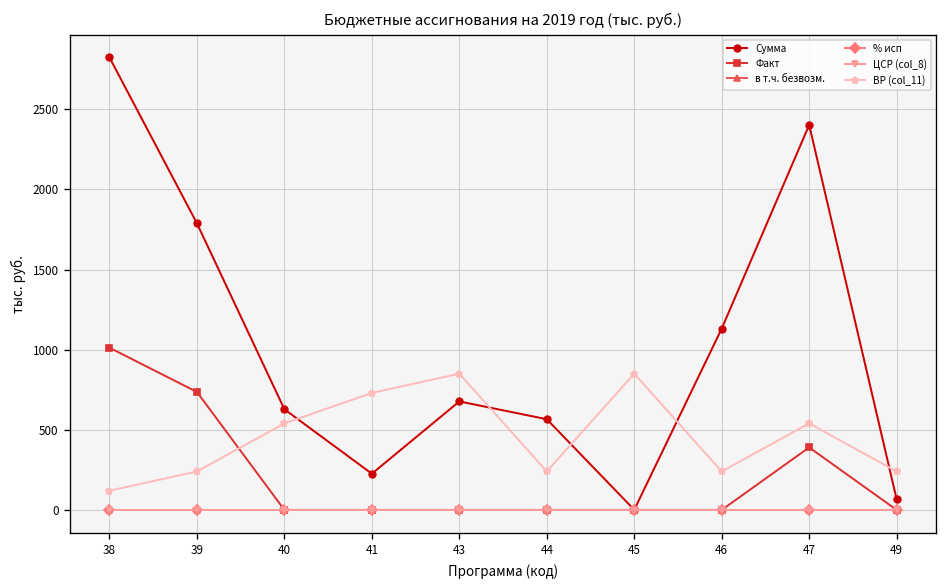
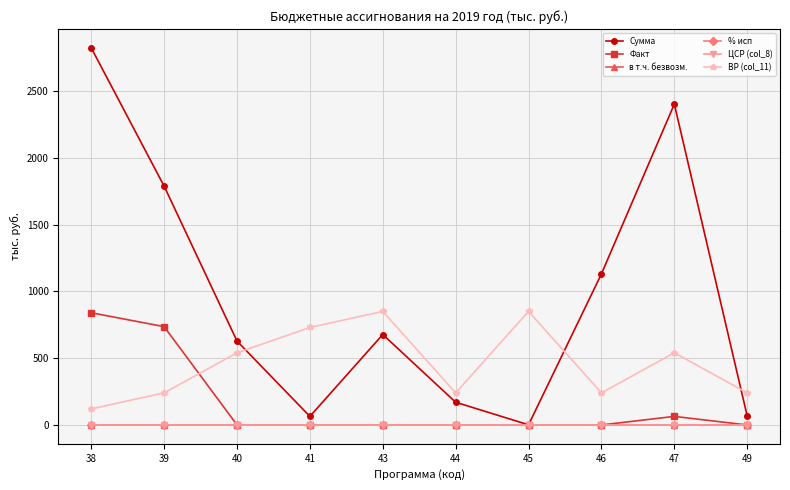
  {
    "Сумма": {
      "38": 2820,
      "39": 1790,
      "40": 630,
-     "41": 230,
+     "41": 60,
      "43": 680,
-     "44": 570,
+     "44": 170,
      "46": 1130,
      "47": 2400,
      "49": 70
    },
    "Факт": {
-     "38": 1010,
+     "38": 840,
      "39": 740,
-     "47": 390
+     "47": 60
    }
  }
